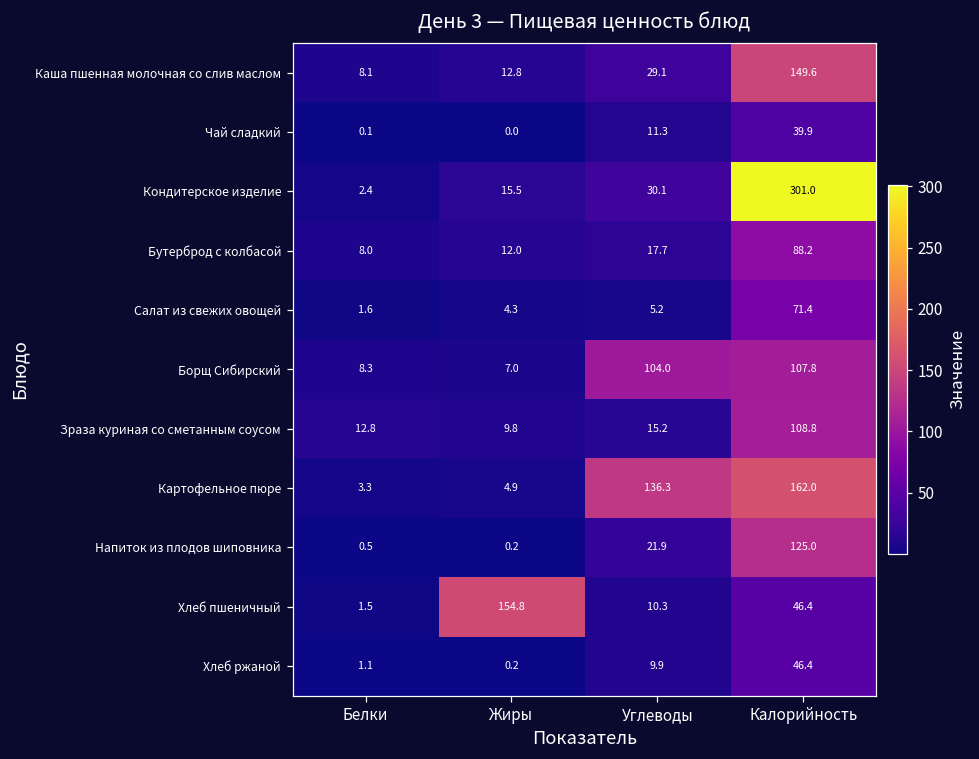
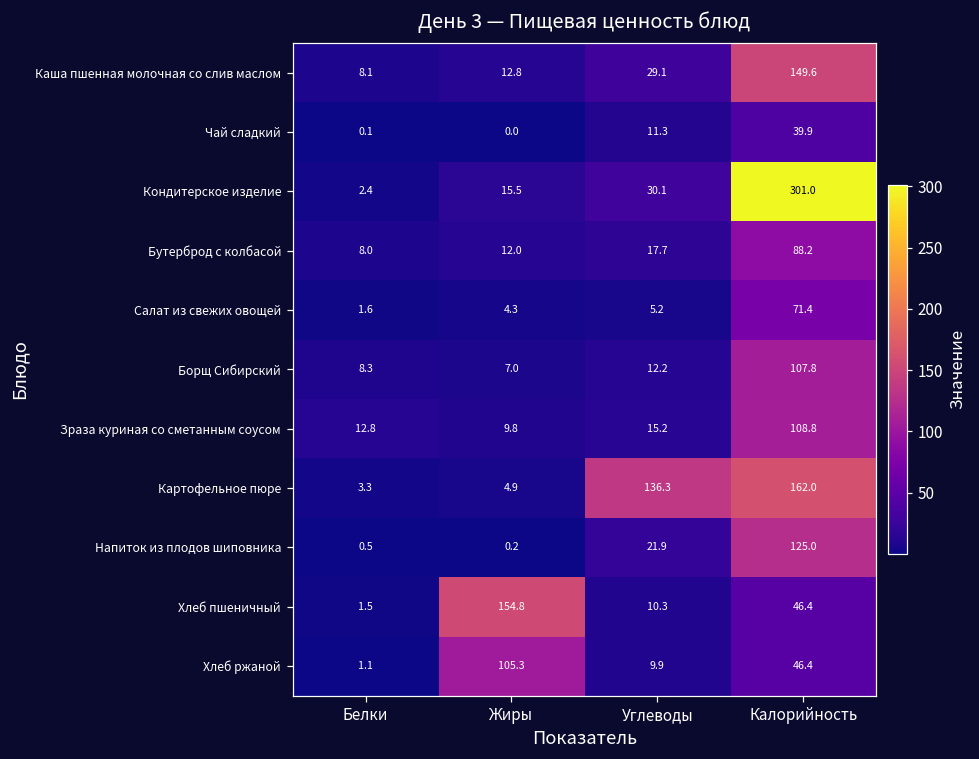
  {
    "Каша пшенная молочная со слив маслом": {
      "Белки": 8.1,
      "Жиры": 12.8,
      "Углеводы": 29.1,
      "Калорийность": 149.6
    },
    "Чай сладкий": {
      "Белки": 0.1,
      "Жиры": 0.0,
      "Углеводы": 11.3,
      "Калорийность": 39.9
    },
    "Кондитерское изделие": {
      "Белки": 2.4,
      "Жиры": 15.5,
      "Углеводы": 30.1,
      "Калорийность": 301.0
    },
    "Бутерброд с колбасой": {
      "Белки": 8.0,
      "Жиры": 12.0,
      "Углеводы": 17.7,
      "Калорийность": 88.2
    },
    "Салат из свежих овощей": {
      "Белки": 1.6,
      "Жиры": 4.3,
      "Углеводы": 5.2,
      "Калорийность": 71.4
    },
    "Борщ Сибирский": {
      "Белки": 8.3,
      "Жиры": 7.0,
-     "Углеводы": 104.0,
+     "Углеводы": 12.2,
      "Калорийность": 107.8
    },
    "Зраза куриная со сметанным соусом": {
      "Белки": 12.8,
      "Жиры": 9.8,
      "Углеводы": 15.2,
      "Калорийность": 108.8
    },
    "Картофельное пюре": {
      "Белки": 3.3,
      "Жиры": 4.9,
      "Углеводы": 136.3,
      "Калорийность": 162.0
    },
    "Напиток из плодов шиповника": {
      "Белки": 0.5,
      "Жиры": 0.2,
      "Углеводы": 21.9,
      "Калорийность": 125.0
    },
    "Хлеб пшеничный": {
      "Белки": 1.5,
      "Жиры": 154.8,
      "Углеводы": 10.3,
      "Калорийность": 46.4
    },
    "Хлеб ржаной": {
      "Белки": 1.1,
-     "Жиры": 0.2,
+     "Жиры": 105.3,
      "Углеводы": 9.9,
      "Калорийность": 46.4
    }
  }
